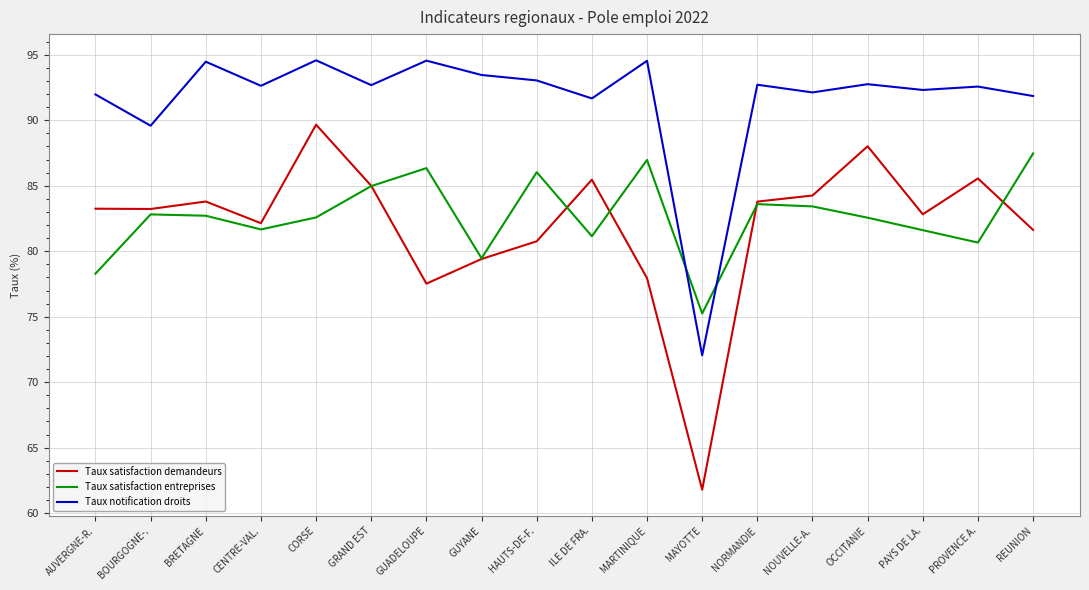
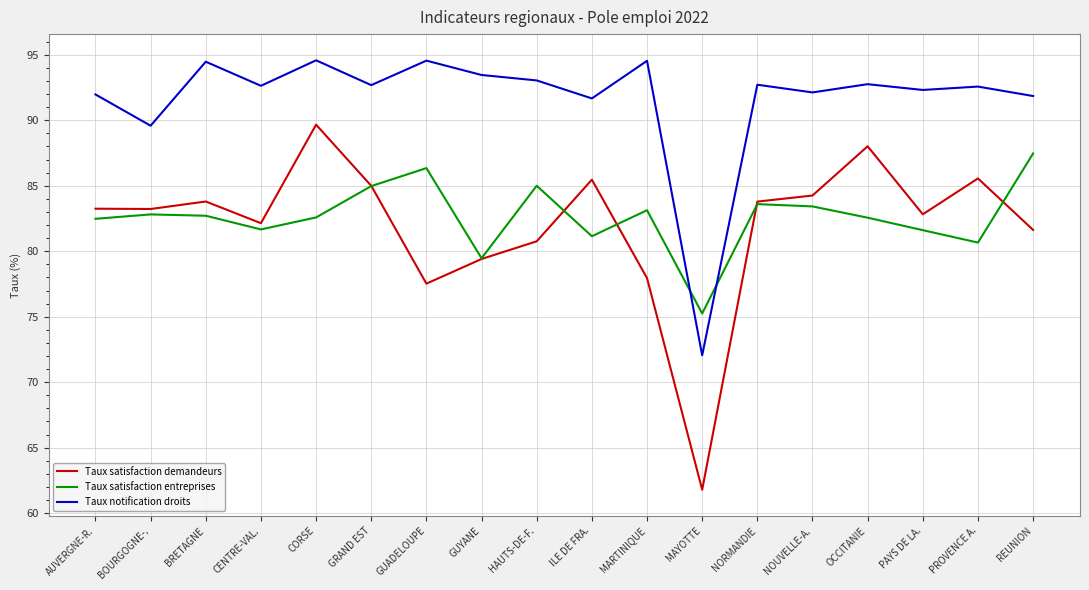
  {
    "Taux satisfaction demandeurs": {
      "AUVERGNE-R.": 83.2,
      "BOURGOGNE-.": 83.2,
      "BRETAGNE": 83.8,
      "CENTRE-VAL.": 82.1,
      "CORSE": 89.7,
      "GUADELOUPE": 77.5,
      "HAUTS-DE-F.": 80.8,
      "ILE DE FRA.": 85.5,
      "MARTINIQUE": 77.9,
      "MAYOTTE": 61.8,
      "NOUVELLE-A.": 84.3,
      "OCCITANIE": 88.0,
      "PAYS DE LA.": 82.8,
      "PROVENCE A.": 85.6,
      "REUNION": 81.6
    },
    "Taux satisfaction entreprises": {
-     "AUVERGNE-R.": 78.3,
+     "AUVERGNE-R.": 82.5,
      "BOURGOGNE-.": 82.8,
      "BRETAGNE": 82.7,
      "CENTRE-VAL.": 81.7,
      "CORSE": 82.6,
      "GUADELOUPE": 86.3,
-     "HAUTS-DE-F.": 86.0,
+     "HAUTS-DE-F.": 85.0,
      "ILE DE FRA.": 81.1,
-     "MARTINIQUE": 87.0,
+     "MARTINIQUE": 83.1,
      "MAYOTTE": 75.2,
      "NOUVELLE-A.": 83.4,
      "OCCITANIE": 82.6,
      "PAYS DE LA.": 81.6,
      "PROVENCE A.": 80.7,
      "REUNION": 87.5
    },
    "Taux notification droits": {
      "AUVERGNE-R.": 92.0,
      "BOURGOGNE-.": 89.6,
      "BRETAGNE": 94.5,
      "CENTRE-VAL.": 92.6,
      "CORSE": 94.6,
      "GRAND EST": 92.7,
      "GUADELOUPE": 94.5,
      "GUYANE": 93.5,
      "HAUTS-DE-F.": 93.0,
      "ILE DE FRA.": 91.7,
      "MARTINIQUE": 94.5,
      "MAYOTTE": 72.0,
      "NORMANDIE": 92.7,
      "NOUVELLE-A.": 92.1,
      "OCCITANIE": 92.8,
      "PAYS DE LA.": 92.3,
      "PROVENCE A.": 92.6,
      "REUNION": 91.8
    }
  }
